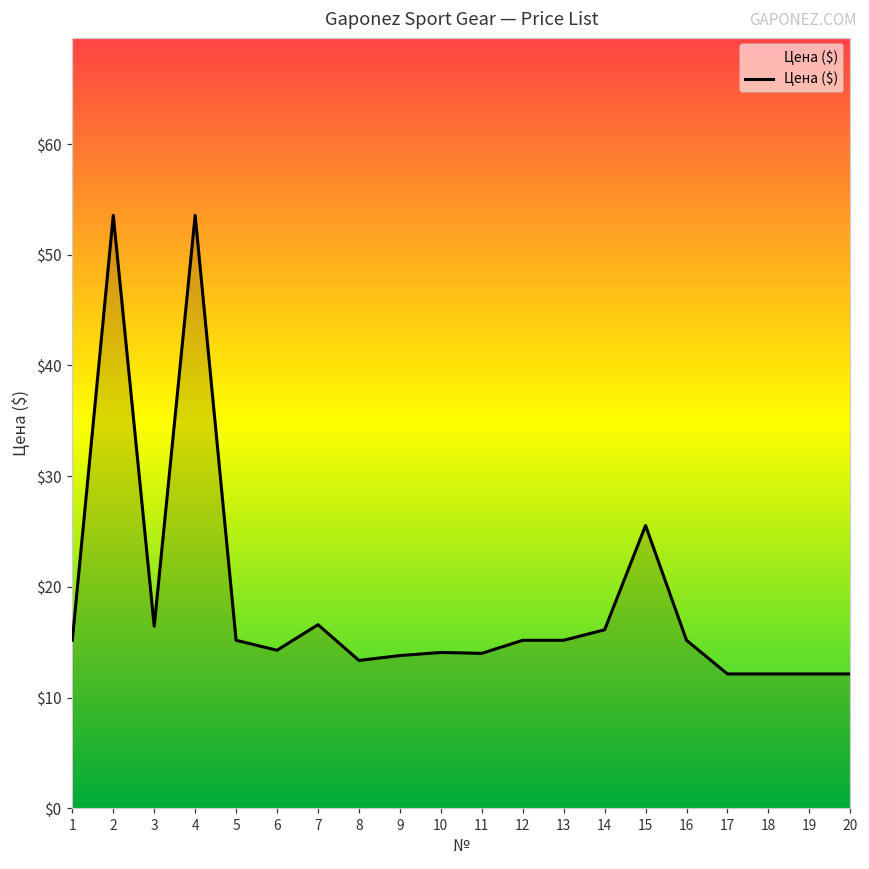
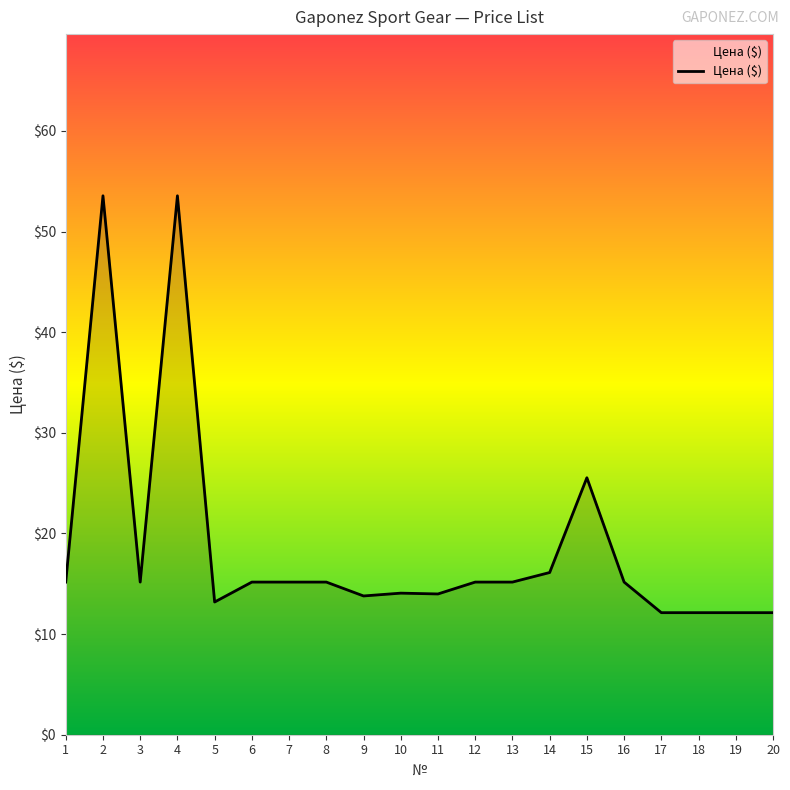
  {
    "1": "$15.2",
    "2": "$53.6",
-   "3": "$16.4",
+   "3": "$15.2",
    "4": "$53.6",
-   "5": "$15.2",
-   "6": "$14.3",
-   "7": "$16.6",
-   "8": "$13.4",
+   "5": "$13.2",
+   "6": "$15.2",
+   "7": "$15.2",
+   "8": "$15.2",
    "9": "$13.8",
    "10": "$14.1",
    "11": "$14.0",
    "12": "$15.2",
    "13": "$15.2",
    "14": "$16.1",
    "15": "$25.5",
    "16": "$15.2",
    "17": "$12.1",
    "18": "$12.1",
    "19": "$12.1",
    "20": "$12.1"
  }
